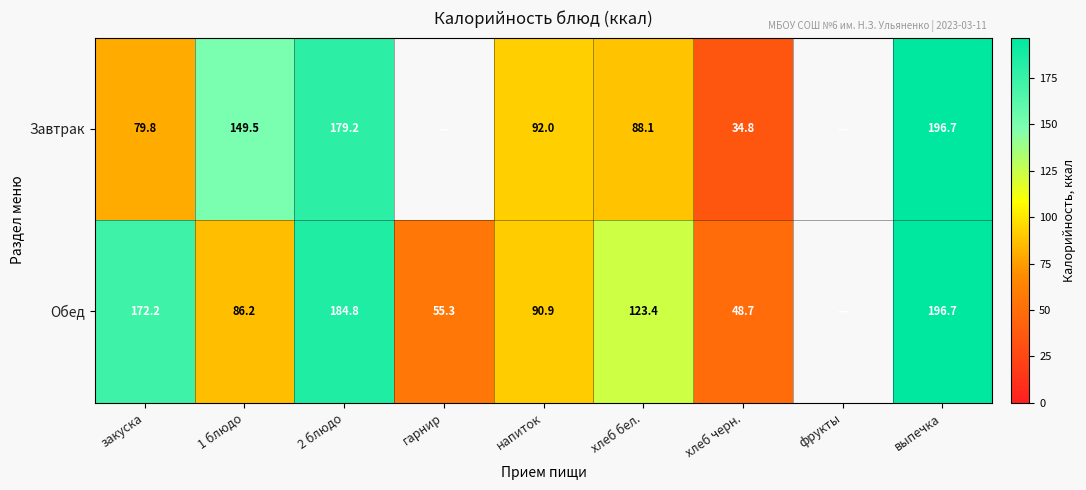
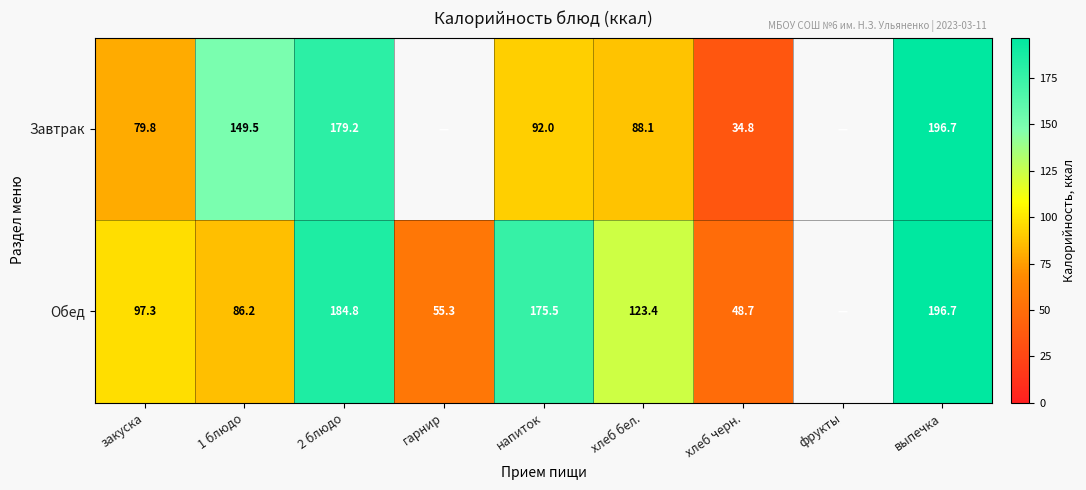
  {
    "Завтрак": {
      "закуска": 79.8,
      "1 блюдо": 149.5,
      "2 блюдо": 179.2,
      "напиток": 92.0,
      "хлеб бел.": 88.1,
      "хлеб черн.": 34.8,
      "выпечка": 196.7
    },
    "Обед": {
-     "закуска": 172.2,
+     "закуска": 97.3,
      "1 блюдо": 86.2,
      "2 блюдо": 184.8,
      "гарнир": 55.3,
-     "напиток": 90.9,
+     "напиток": 175.5,
      "хлеб бел.": 123.4,
      "хлеб черн.": 48.7,
      "выпечка": 196.7
    }
  }
